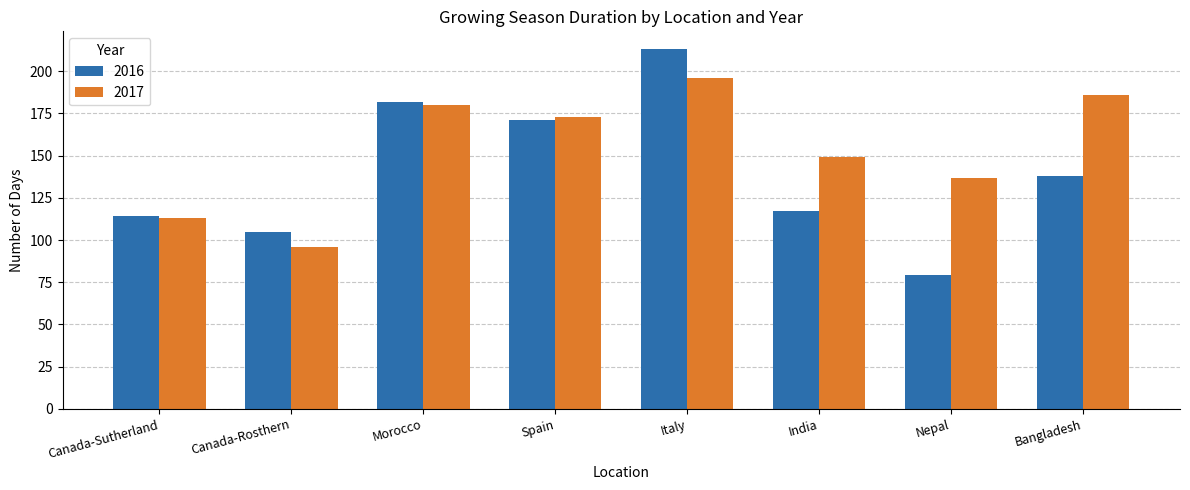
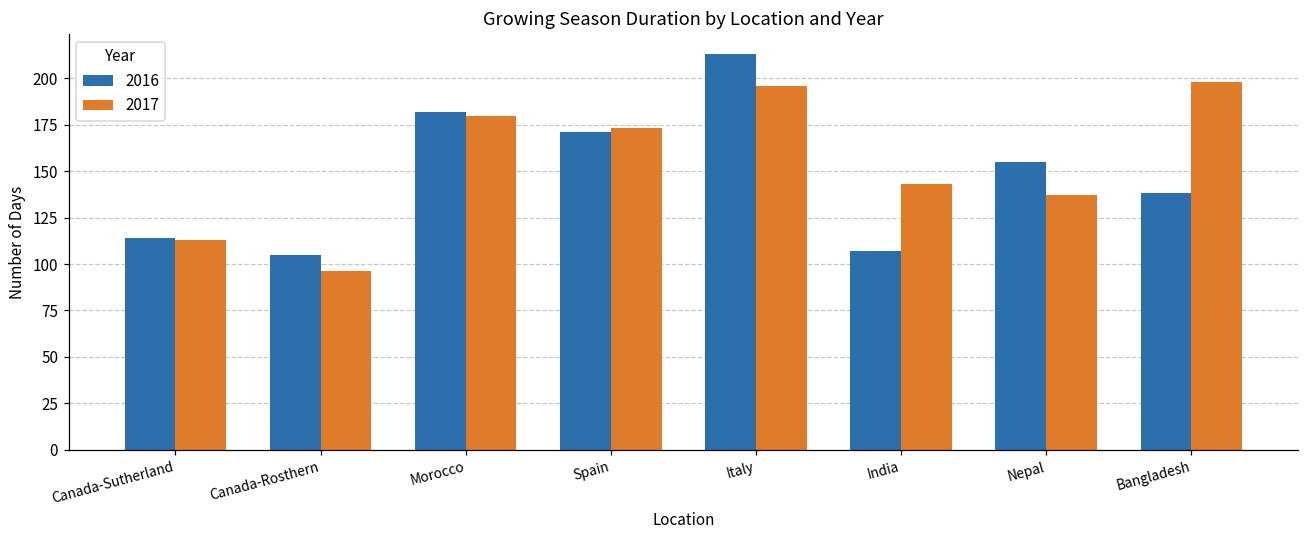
  {
    "2016": {
      "Canada-Sutherland": 114,
      "Canada-Rosthern": 105,
      "Morocco": 182,
      "Spain": 171,
      "Italy": 213,
-     "India": 117,
-     "Nepal": 79,
+     "India": 107,
+     "Nepal": 155,
      "Bangladesh": 138
    },
    "2017": {
      "Canada-Sutherland": 113,
      "Canada-Rosthern": 96,
      "Morocco": 180,
      "Spain": 173,
      "Italy": 196,
-     "India": 149,
+     "India": 143,
      "Nepal": 137,
-     "Bangladesh": 186
+     "Bangladesh": 198
    }
  }
